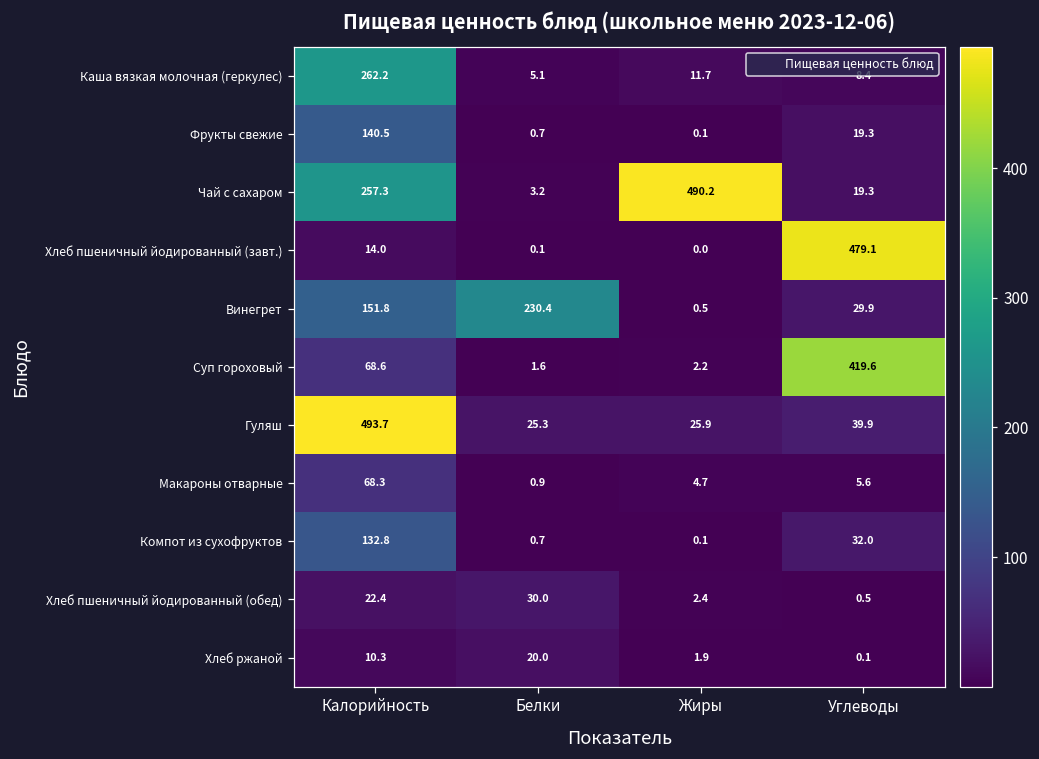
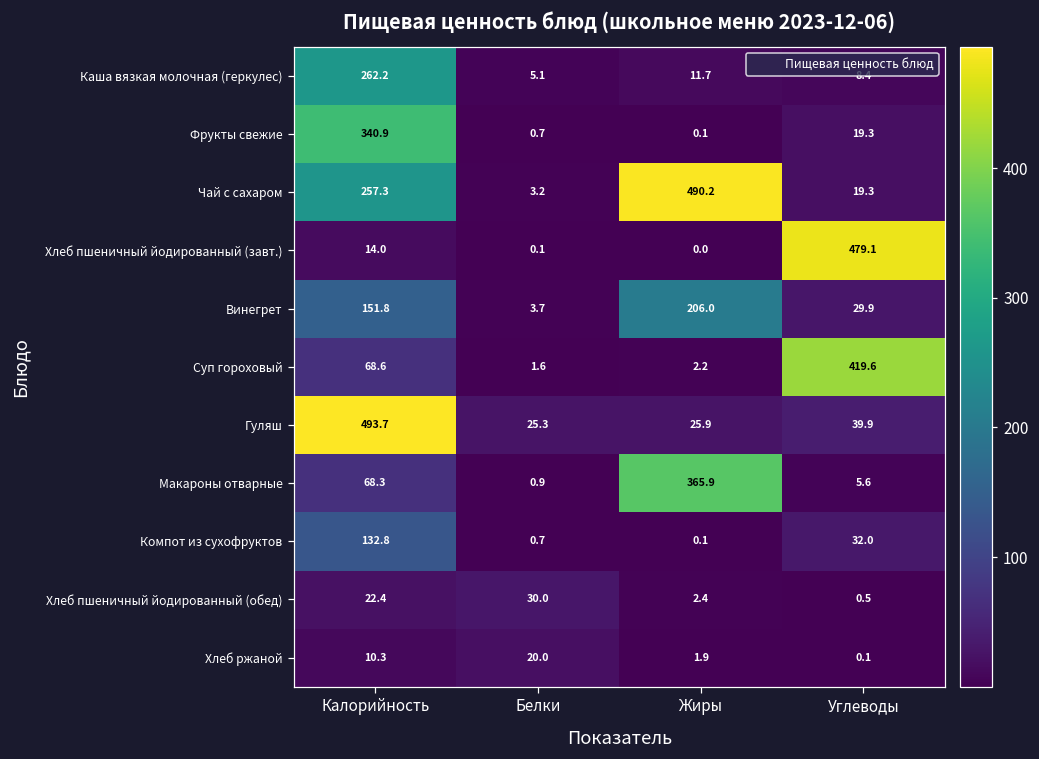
  {
    "Каша вязкая молочная (геркулес)": {
      "Калорийность": 262.2,
      "Белки": 5.1,
      "Жиры": 11.7
    },
    "Фрукты свежие": {
-     "Калорийность": 140.5,
+     "Калорийность": 340.9,
      "Белки": 0.7,
      "Жиры": 0.1,
      "Углеводы": 19.3
    },
    "Чай с сахаром": {
      "Калорийность": 257.3,
      "Белки": 3.2,
      "Жиры": 490.2,
      "Углеводы": 19.3
    },
    "Хлеб пшеничный йодированный (завт.)": {
      "Калорийность": 14.0,
      "Белки": 0.1,
      "Жиры": 0.0,
      "Углеводы": 479.1
    },
    "Винегрет": {
      "Калорийность": 151.8,
-     "Белки": 230.4,
-     "Жиры": 0.5,
+     "Белки": 3.7,
+     "Жиры": 206.0,
      "Углеводы": 29.9
    },
    "Суп гороховый": {
      "Калорийность": 68.6,
      "Белки": 1.6,
      "Жиры": 2.2,
      "Углеводы": 419.6
    },
    "Гуляш": {
      "Калорийность": 493.7,
      "Белки": 25.3,
      "Жиры": 25.9,
      "Углеводы": 39.9
    },
    "Макароны отварные": {
      "Калорийность": 68.3,
      "Белки": 0.9,
-     "Жиры": 4.7,
+     "Жиры": 365.9,
      "Углеводы": 5.6
    },
    "Компот из сухофруктов": {
      "Калорийность": 132.8,
      "Белки": 0.7,
      "Жиры": 0.1,
      "Углеводы": 32.0
    },
    "Хлеб пшеничный йодированный (обед)": {
      "Калорийность": 22.4,
      "Белки": 30.0,
      "Жиры": 2.4,
      "Углеводы": 0.5
    },
    "Хлеб ржаной": {
      "Калорийность": 10.3,
      "Белки": 20.0,
      "Жиры": 1.9,
      "Углеводы": 0.1
    }
  }
